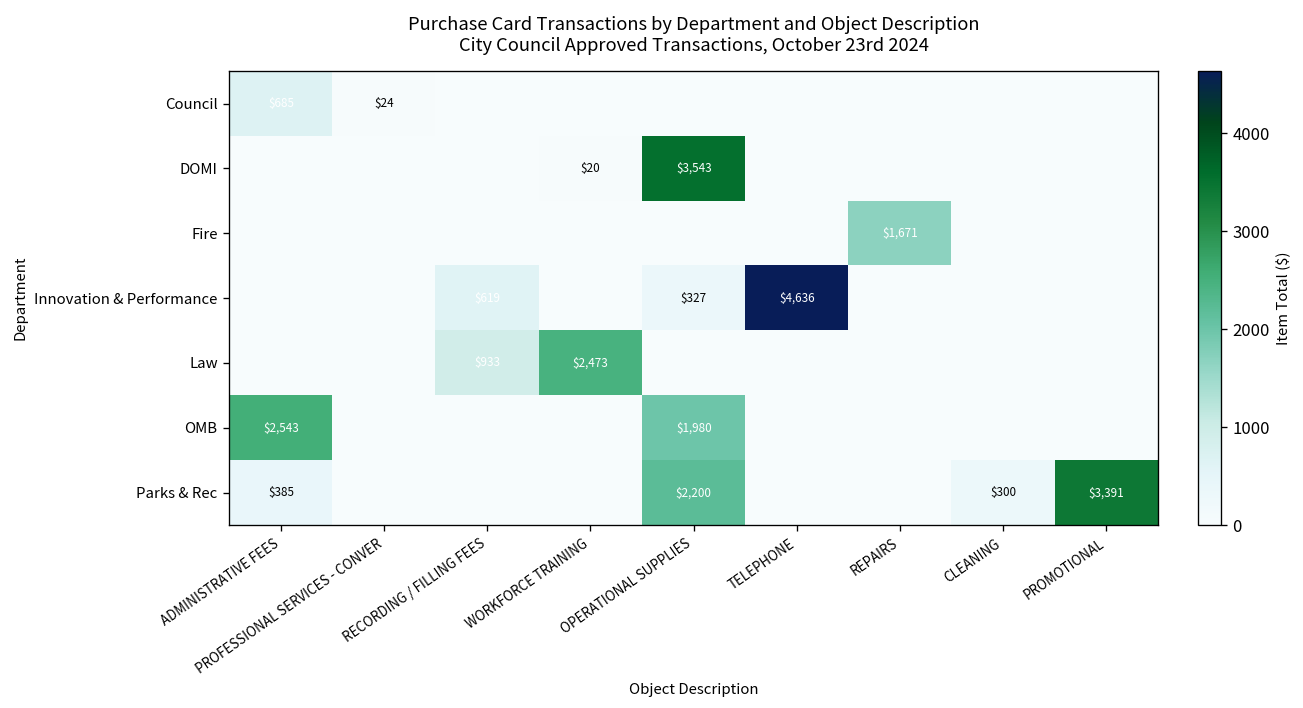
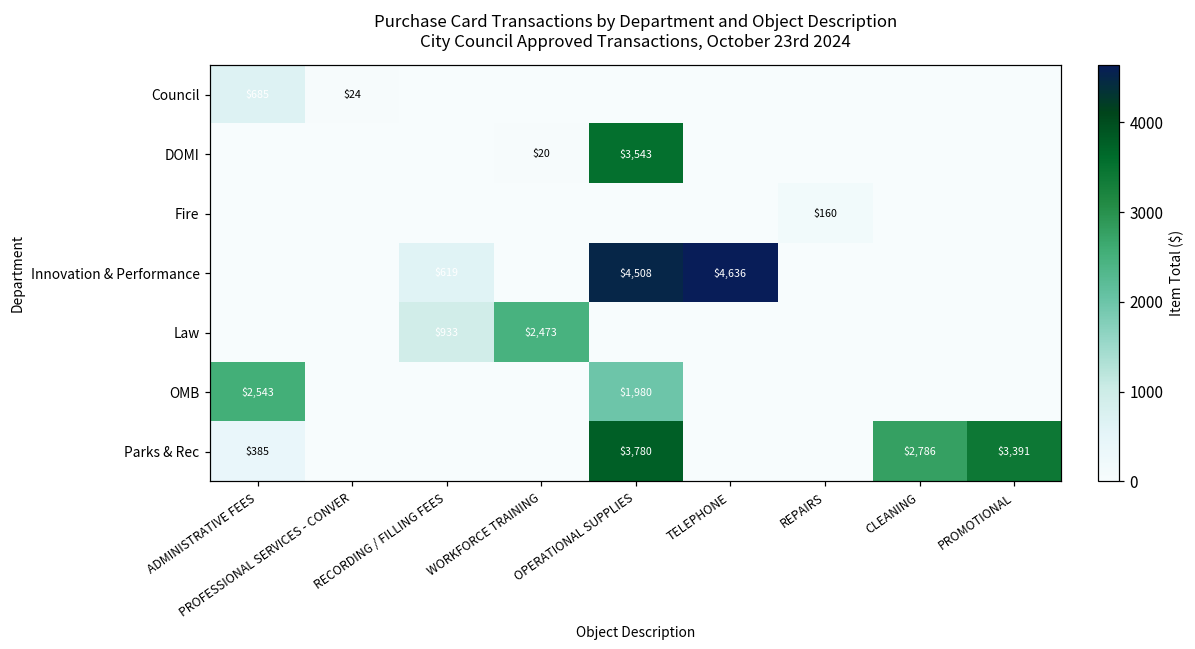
  {
    "Council": {
      "PROFESSIONAL SERVICES - CONVER": "$24"
    },
    "DOMI": {
      "WORKFORCE TRAINING": "$20",
      "OPERATIONAL SUPPLIES": "$3,543"
    },
    "Fire": {
-     "REPAIRS": "$1,671"
+     "REPAIRS": "$160"
    },
    "Innovation & Performance": {
-     "OPERATIONAL SUPPLIES": "$327",
+     "OPERATIONAL SUPPLIES": "$4,508",
      "TELEPHONE": "$4,636"
    },
    "Law": {
      "WORKFORCE TRAINING": "$2,473"
    },
    "OMB": {
      "ADMINISTRATIVE FEES": "$2,543",
      "OPERATIONAL SUPPLIES": "$1,980"
    },
    "Parks & Rec": {
      "ADMINISTRATIVE FEES": "$385",
-     "OPERATIONAL SUPPLIES": "$2,200",
-     "CLEANING": "$300",
+     "OPERATIONAL SUPPLIES": "$3,780",
+     "CLEANING": "$2,786",
      "PROMOTIONAL": "$3,391"
    }
  }
